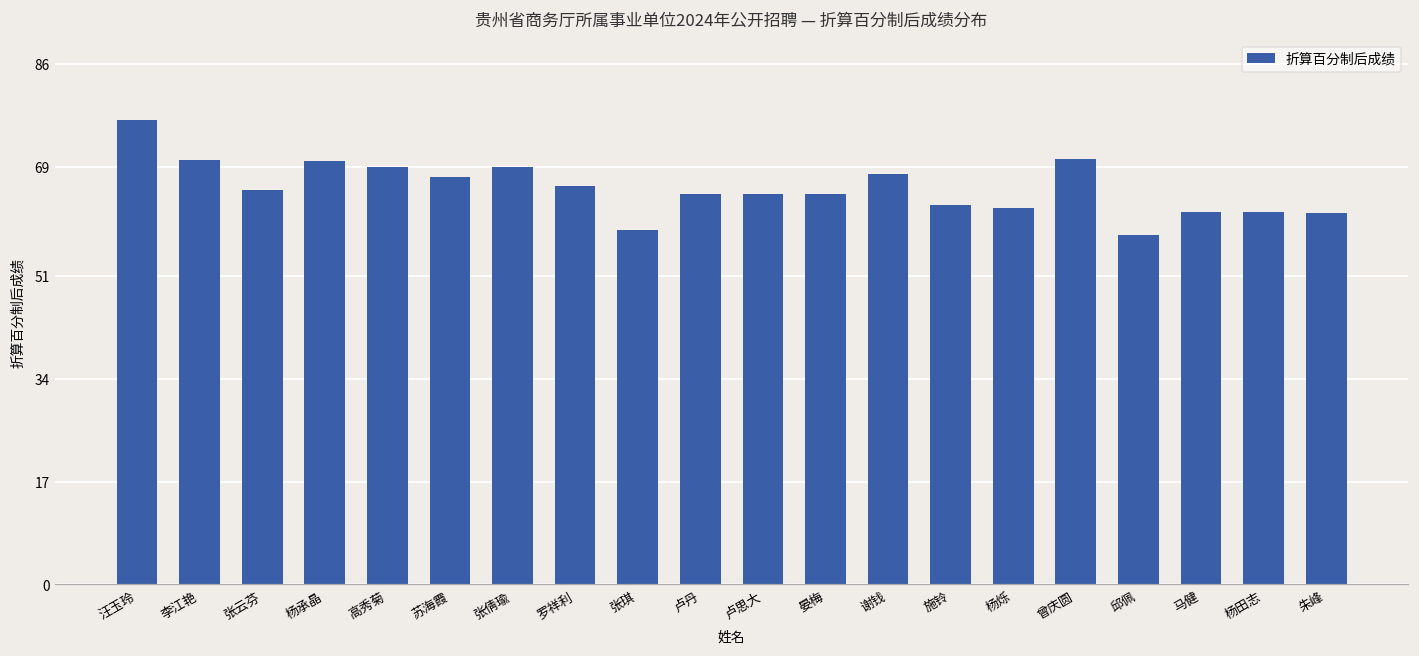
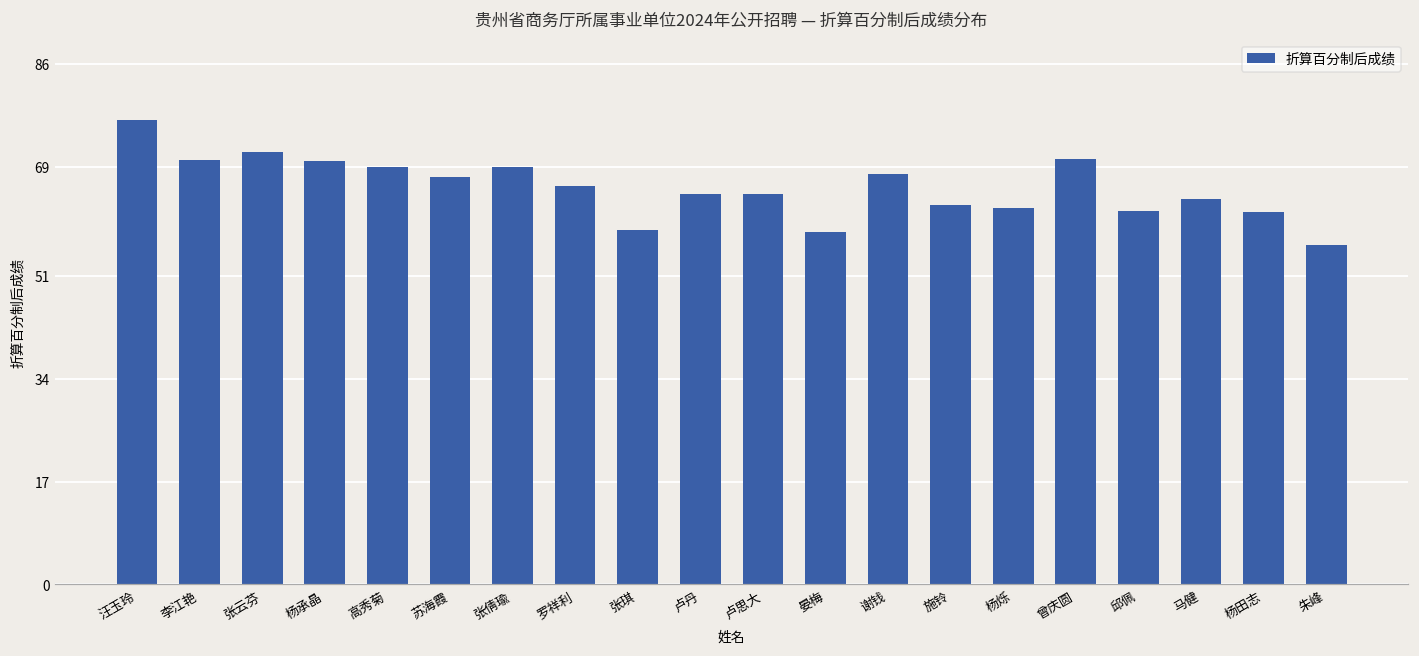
  {
    "汪玉玲": 77,
    "李江艳": 70,
-   "张云芬": 65,
+   "张云芬": 72,
    "杨承晶": 70,
    "高秀菊": 69,
    "苏海霞": 67,
    "张倩瑜": 69,
    "罗祥利": 66,
    "张琪": 59,
    "卢丹": 65,
    "卢思大": 65,
-   "晏梅": 65,
+   "晏梅": 58,
    "谢钱": 68,
    "施铃": 63,
    "杨烁": 62,
    "曾庆圆": 70,
-   "邱佩": 58,
-   "马健": 62,
+   "邱佩": 62,
+   "马健": 64,
    "杨田志": 62,
-   "朱峰": 61
+   "朱峰": 56
  }
